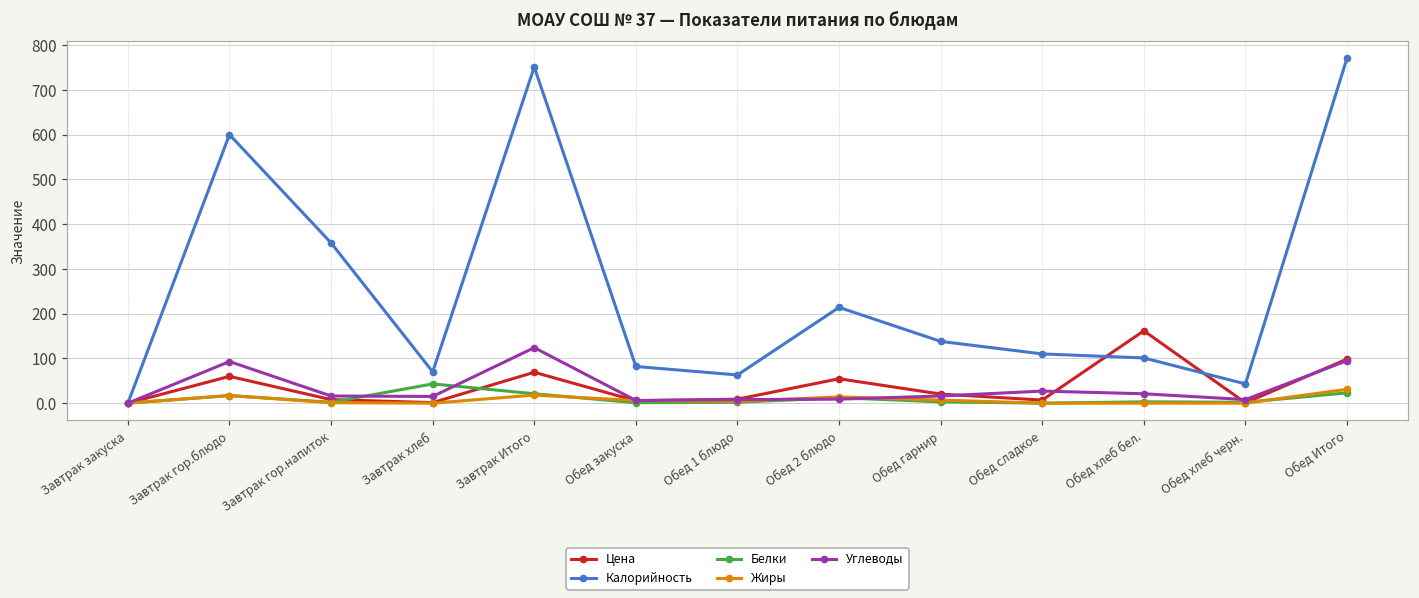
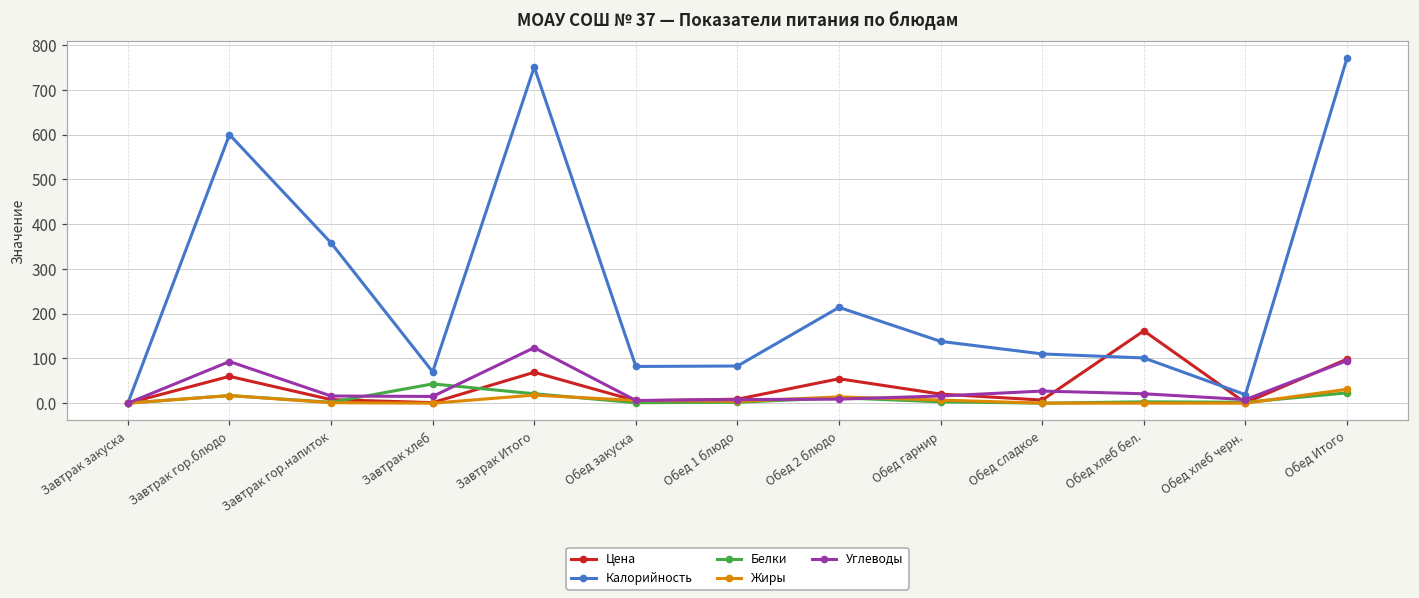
  {
    "Цена": {
      "Завтрак гор.блюдо": 60,
      "Завтрак Итого": 70,
      "Обед 2 блюдо": 50,
      "Обед сладкое": 10,
      "Обед хлеб бел.": 160
    },
    "Калорийность": {
      "Завтрак гор.блюдо": 600,
      "Завтрак гор.напиток": 360,
      "Завтрак хлеб": 70,
      "Завтрак Итого": 750,
      "Обед закуска": 80,
-     "Обед 1 блюдо": 60,
+     "Обед 1 блюдо": 80,
      "Обед 2 блюдо": 210,
      "Обед гарнир": 140,
      "Обед сладкое": 110,
      "Обед хлеб бел.": 100,
-     "Обед хлеб черн.": 40,
+     "Обед хлеб черн.": 20,
      "Обед Итого": 770
    },
    "Белки": {
      "Завтрак хлеб": 40,
      "Обед Итого": 20
    },
    "Жиры": {
      "Обед Итого": 30
    },
    "Углеводы": {
      "Завтрак гор.блюдо": 90,
      "Завтрак гор.напиток": 20,
      "Завтрак хлеб": 20,
      "Завтрак Итого": 120,
      "Обед сладкое": 30,
      "Обед хлеб бел.": 20
    }
  }
